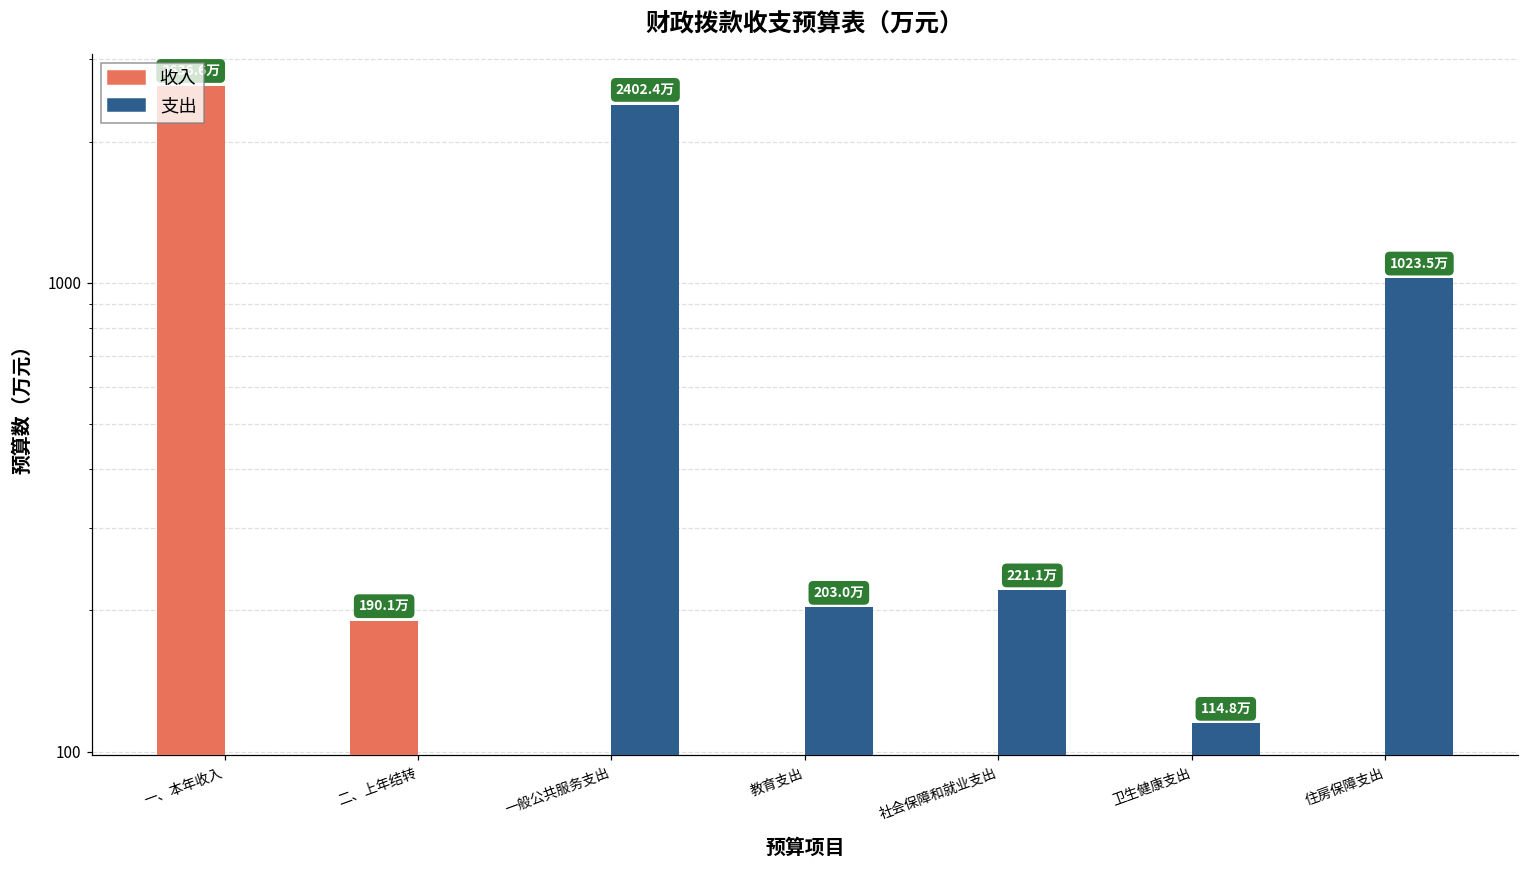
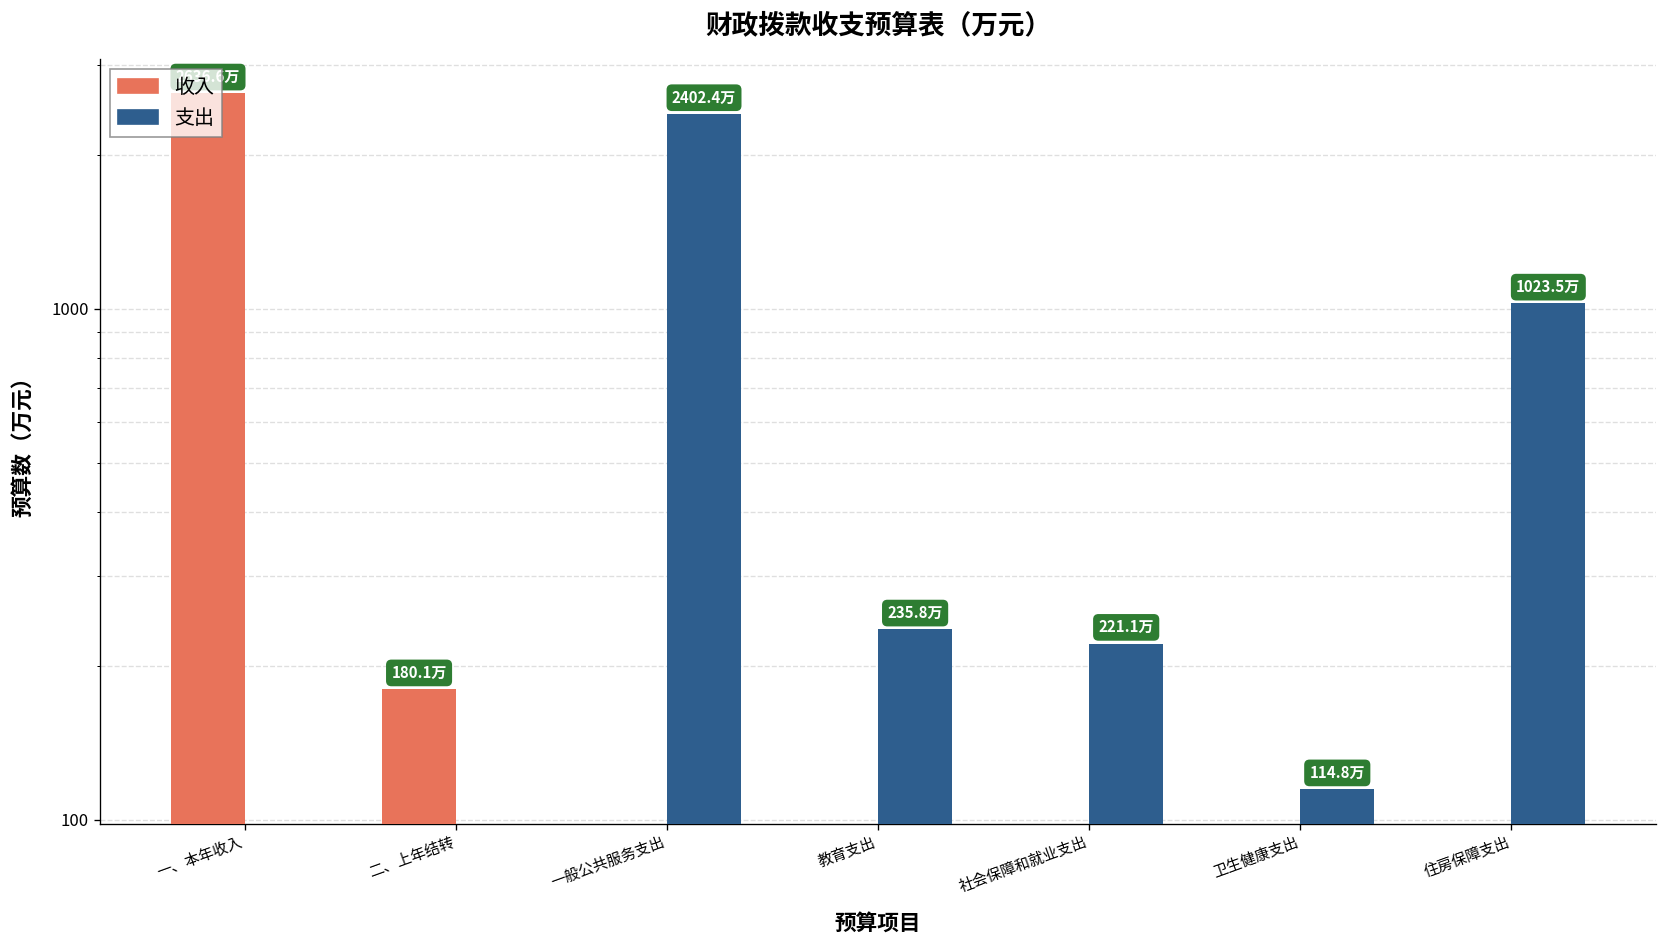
  {
    "收入": {
-     "二、上年结转": "190.1万"
+     "二、上年结转": "180.1万"
    },
    "支出": {
-     "教育支出": "203.0万"
+     "教育支出": "235.8万"
    }
  }
